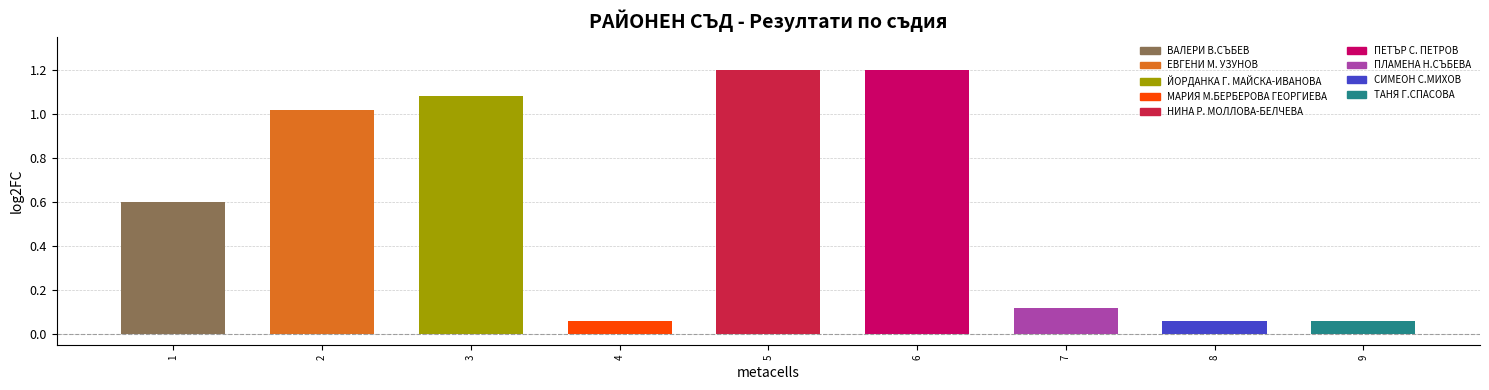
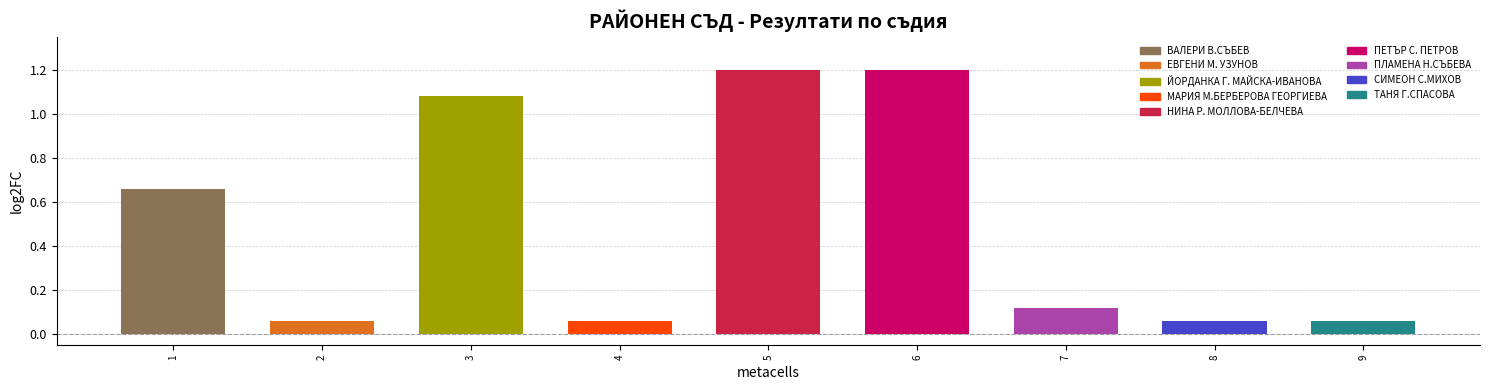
  {
-   "1": 0.60,
-   "2": 1.02,
+   "1": 0.66,
+   "2": 0.06,
    "3": 1.08,
    "4": 0.06,
    "5": 1.20,
    "6": 1.20,
    "7": 0.12,
    "8": 0.06,
    "9": 0.06
  }
